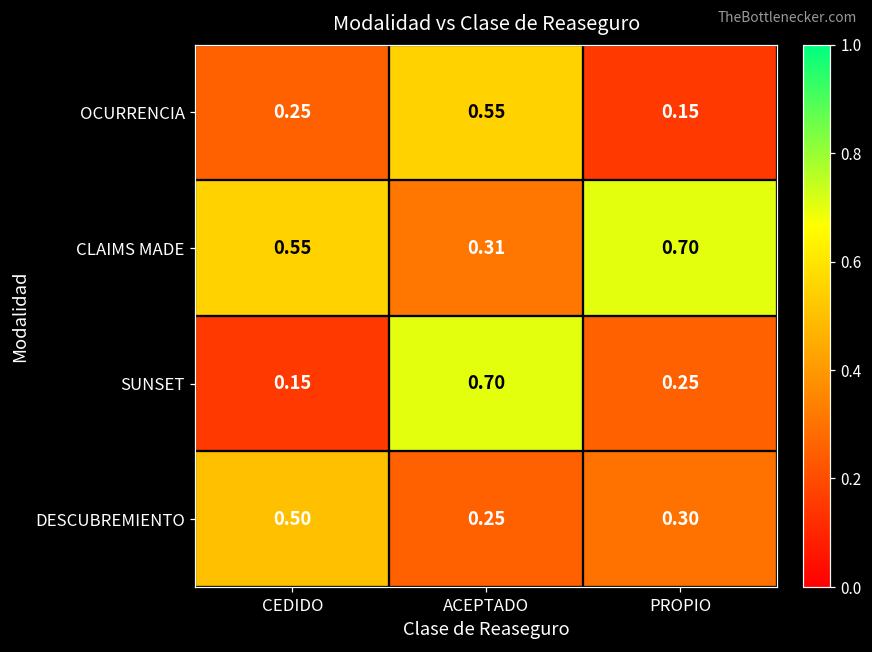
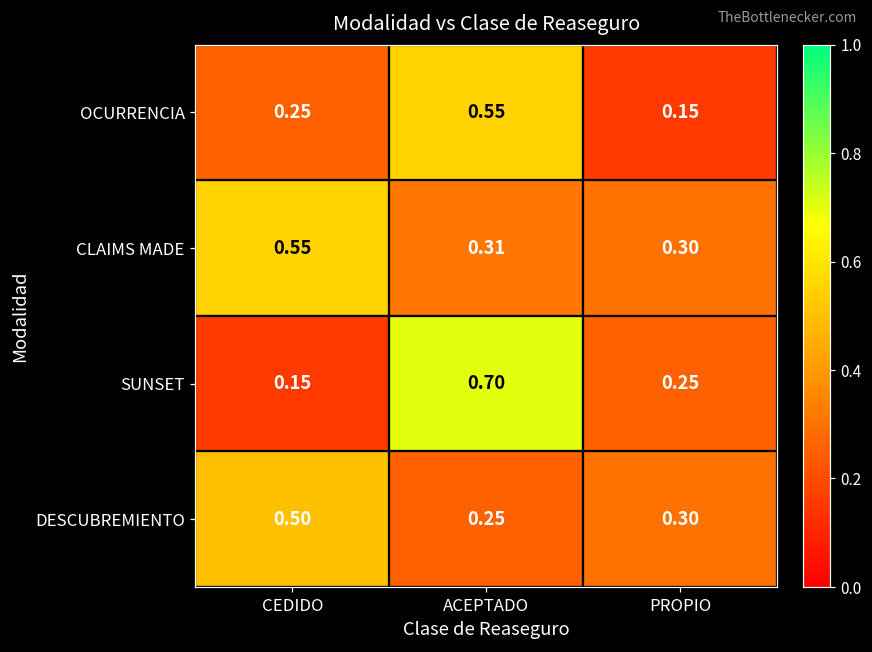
  {
    "OCURRENCIA": {
      "CEDIDO": 0.25,
      "ACEPTADO": 0.55,
      "PROPIO": 0.15
    },
    "CLAIMS MADE": {
      "CEDIDO": 0.55,
      "ACEPTADO": 0.31,
-     "PROPIO": 0.70
+     "PROPIO": 0.30
    },
    "SUNSET": {
      "CEDIDO": 0.15,
      "ACEPTADO": 0.70,
      "PROPIO": 0.25
    },
    "DESCUBREMIENTO": {
      "CEDIDO": 0.50,
      "ACEPTADO": 0.25,
      "PROPIO": 0.30
    }
  }
